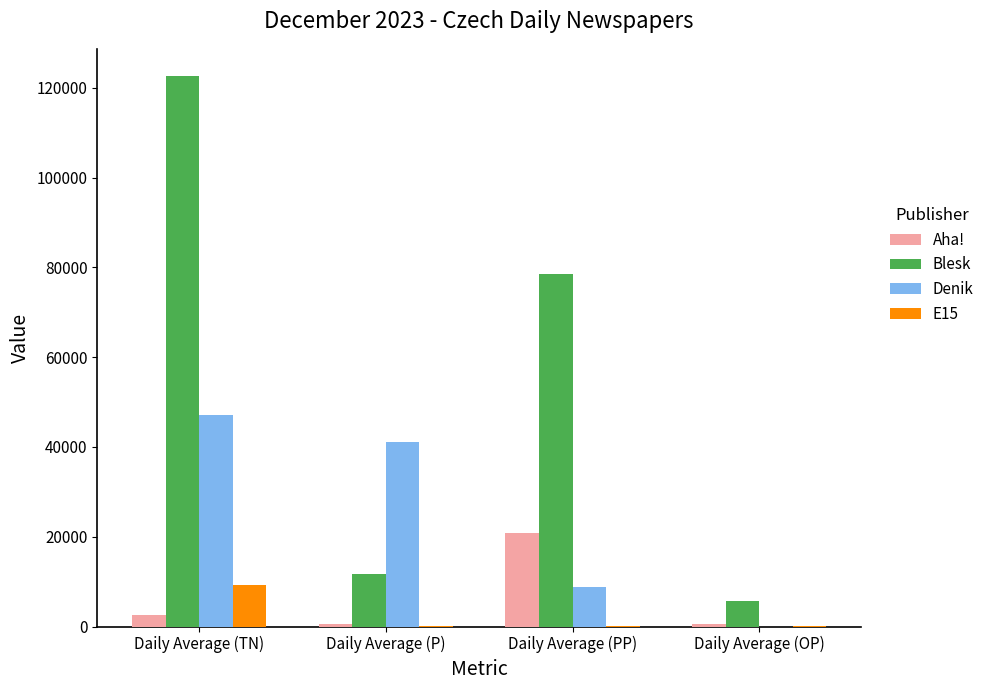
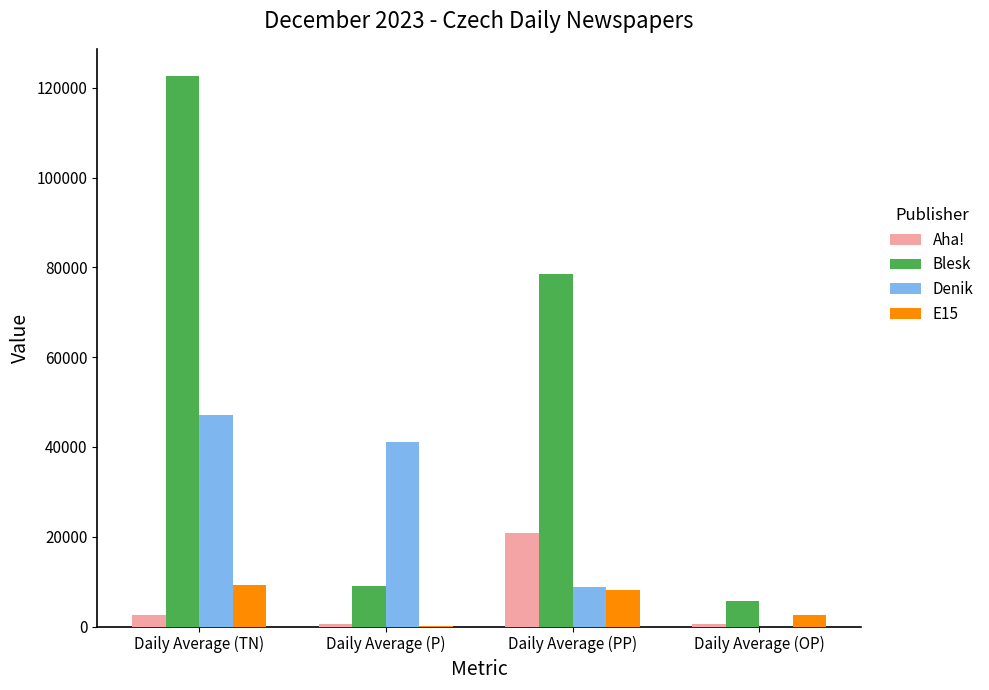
  {
    "Aha!": {
      "Daily Average (TN)": 3000,
      "Daily Average (P)": 1000,
      "Daily Average (PP)": 21000,
      "Daily Average (OP)": 1000
    },
    "Blesk": {
      "Daily Average (TN)": 123000,
-     "Daily Average (P)": 12000,
+     "Daily Average (P)": 9000,
      "Daily Average (PP)": 78000,
      "Daily Average (OP)": 6000
    },
    "Denik": {
      "Daily Average (TN)": 47000,
      "Daily Average (P)": 41000,
      "Daily Average (PP)": 9000,
      "Daily Average (OP)": 0
    },
    "E15": {
      "Daily Average (TN)": 9000,
-     "Daily Average (PP)": 0,
-     "Daily Average (OP)": 0
+     "Daily Average (PP)": 8000,
+     "Daily Average (OP)": 3000
    }
  }
